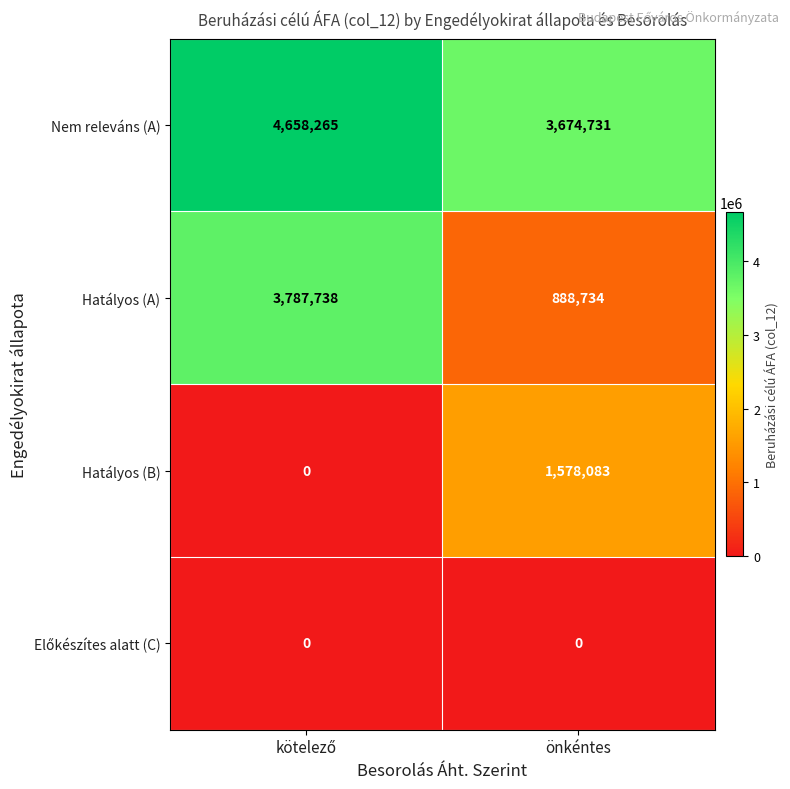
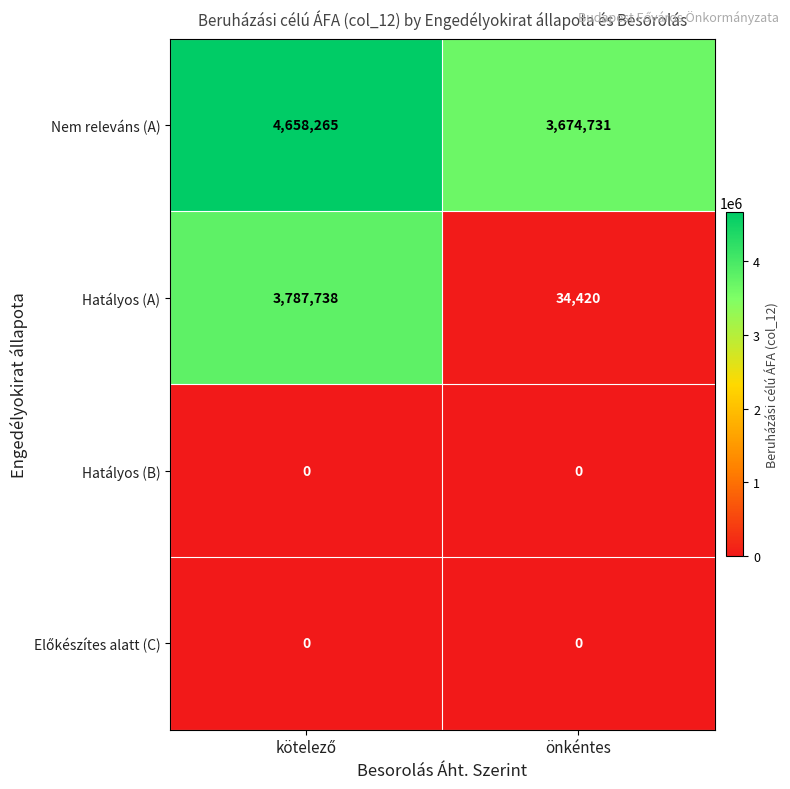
  {
    "Nem releváns (A)": {
      "kötelező": "4,658,265",
      "önkéntes": "3,674,731"
    },
    "Hatályos (A)": {
      "kötelező": "3,787,738",
-     "önkéntes": "888,734"
+     "önkéntes": "34,420"
    },
    "Hatályos (B)": {
      "kötelező": "0",
-     "önkéntes": "1,578,083"
+     "önkéntes": "0"
    },
    "Előkészítes alatt (C)": {
      "kötelező": "0",
      "önkéntes": "0"
    }
  }
